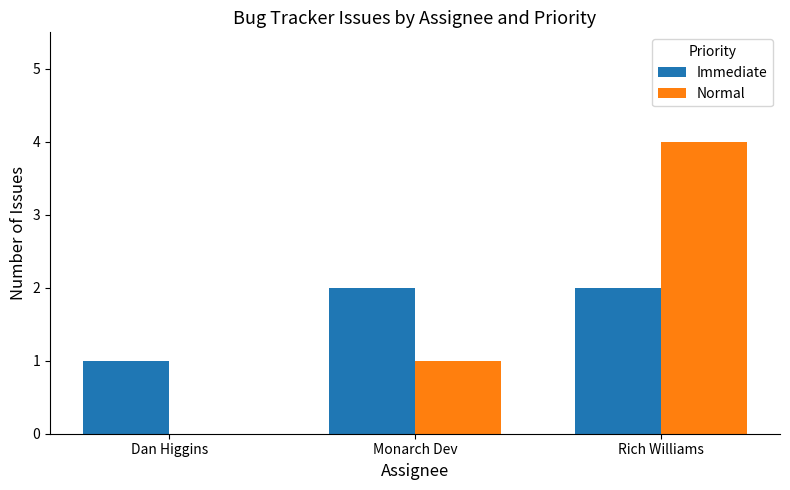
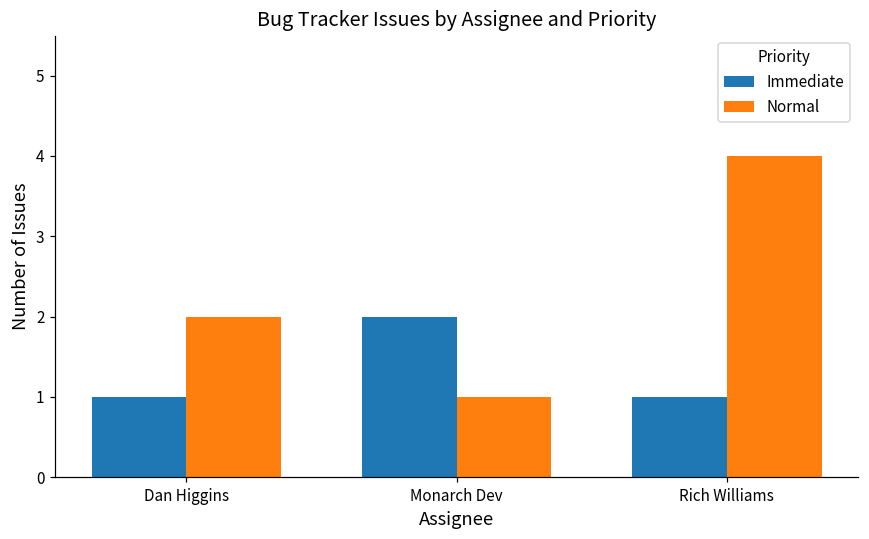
  {
    "Immediate": {
      "Dan Higgins": 1,
      "Monarch Dev": 2,
-     "Rich Williams": 2
+     "Rich Williams": 1
    },
    "Normal": {
-     "Dan Higgins": 0,
+     "Dan Higgins": 2,
      "Monarch Dev": 1,
      "Rich Williams": 4
    }
  }
